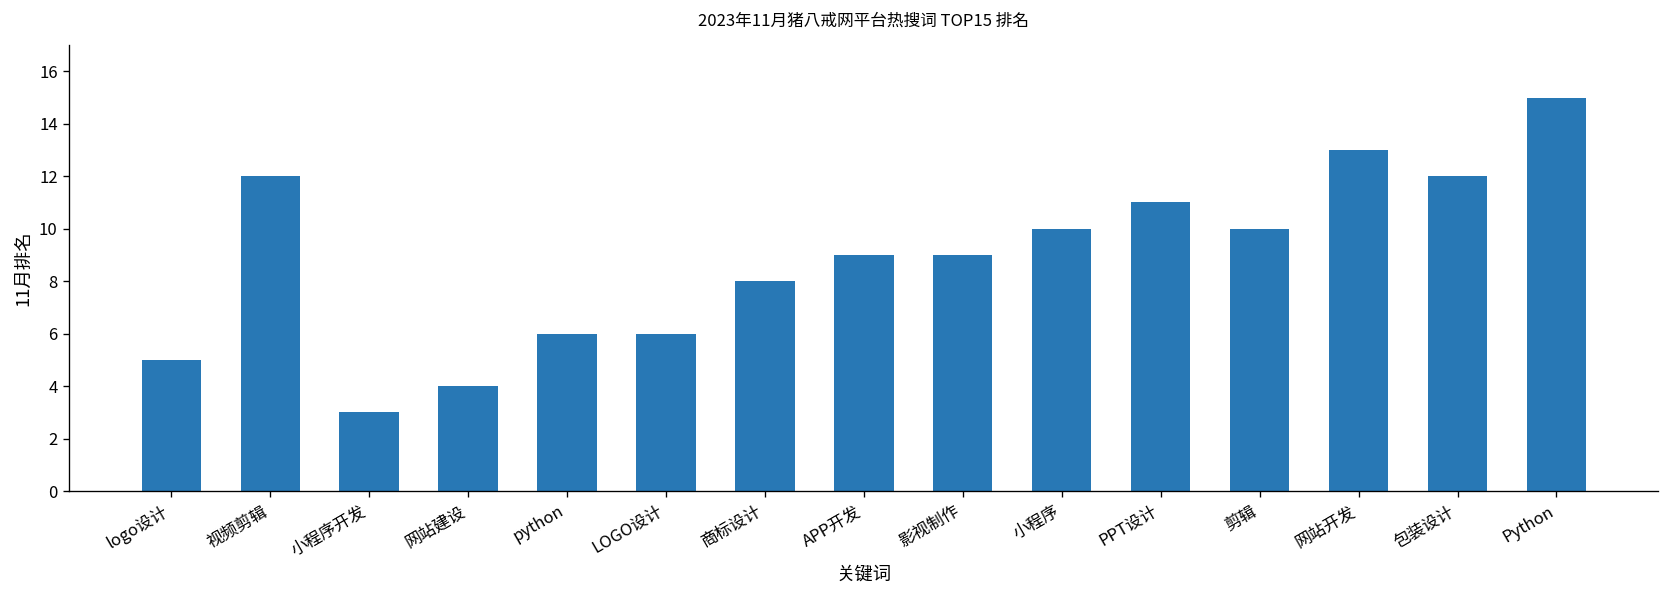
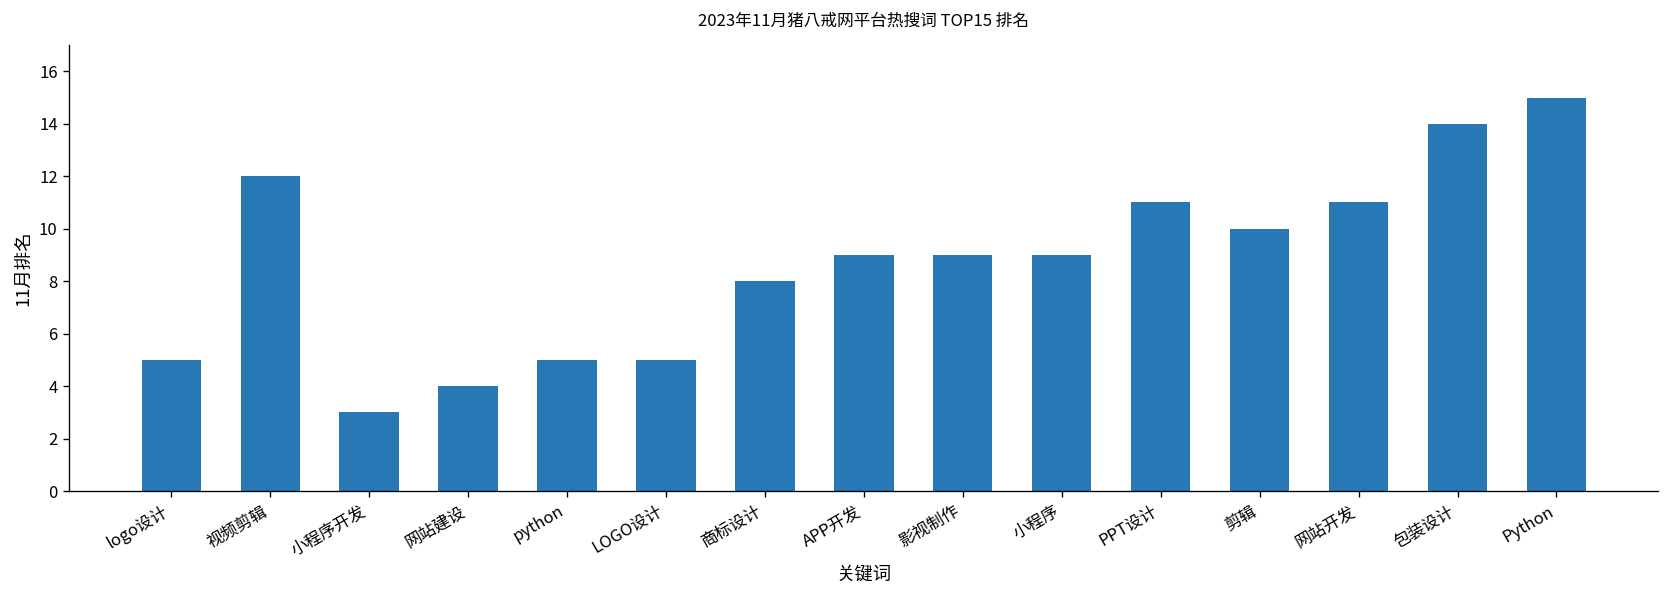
  {
    "logo设计": 5,
    "视频剪辑": 12,
    "小程序开发": 3,
    "网站建设": 4,
-   "python": 6,
-   "LOGO设计": 6,
+   "python": 5,
+   "LOGO设计": 5,
    "商标设计": 8,
    "APP开发": 9,
    "影视制作": 9,
-   "小程序": 10,
+   "小程序": 9,
    "PPT设计": 11,
    "剪辑": 10,
-   "网站开发": 13,
-   "包装设计": 12,
+   "网站开发": 11,
+   "包装设计": 14,
    "Python": 15
  }
